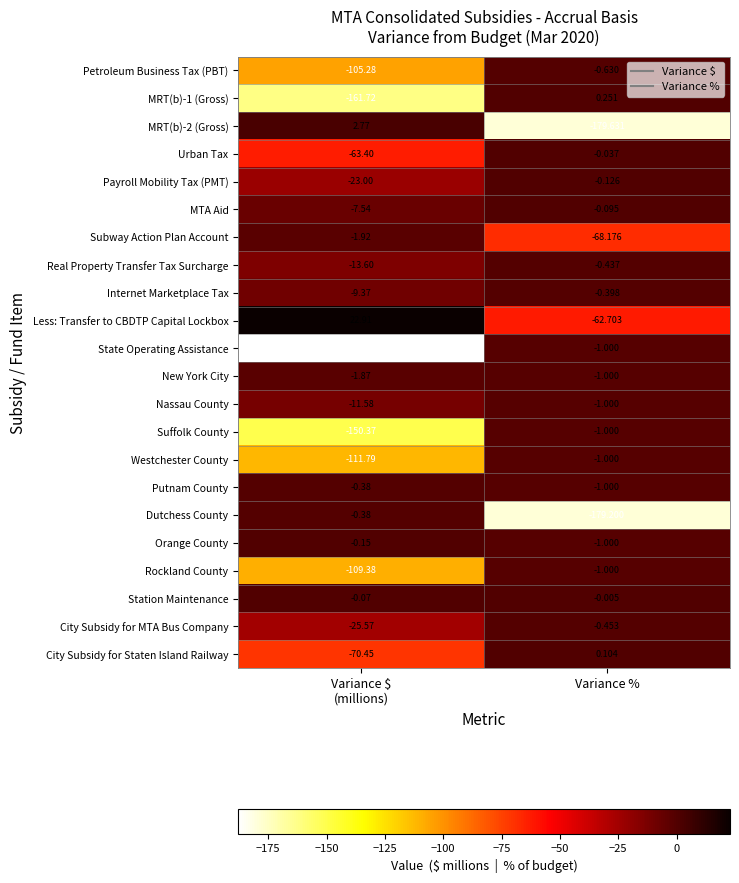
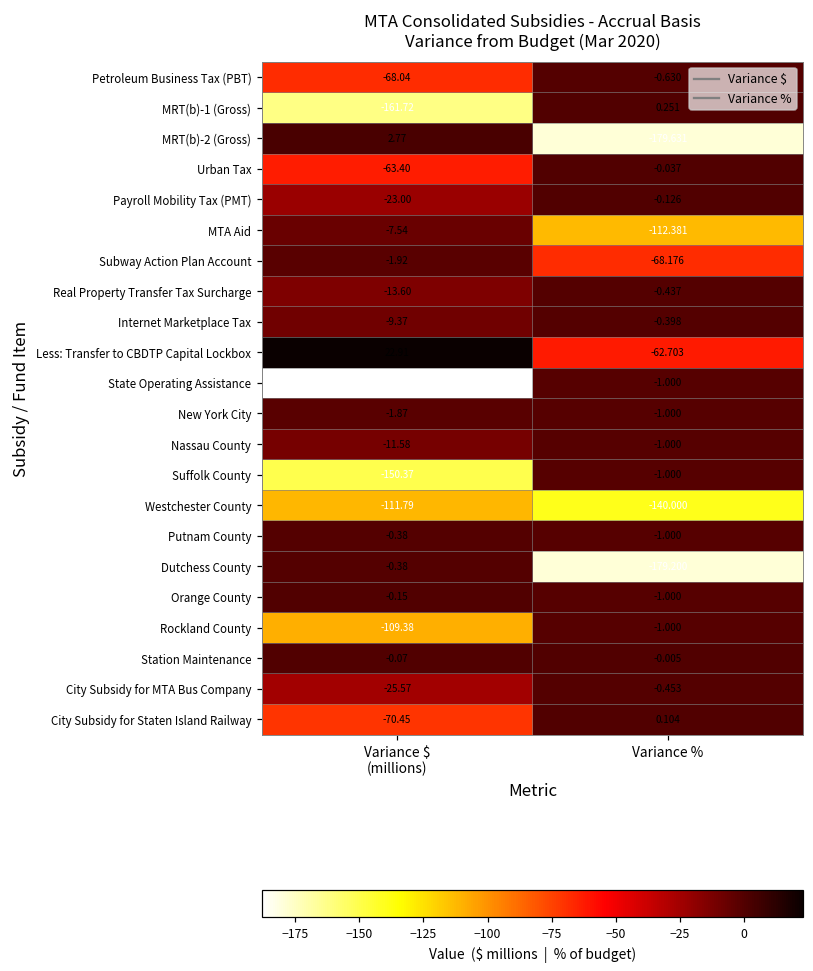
  {
    "Petroleum Business Tax (PBT)": {
-     "Variance $ (millions)": -105.28,
+     "Variance $ (millions)": -68.04,
      "Variance %": -0.630
    },
    "MRT(b)-1 (Gross)": {
      "Variance $ (millions)": -161.72,
      "Variance %": 0.251
    },
    "MRT(b)-2 (Gross)": {
      "Variance $ (millions)": 2.77
    },
    "Urban Tax": {
      "Variance $ (millions)": -63.40,
      "Variance %": -0.037
    },
    "Payroll Mobility Tax (PMT)": {
      "Variance $ (millions)": -23.00,
      "Variance %": -0.126
    },
    "MTA Aid": {
      "Variance $ (millions)": -7.54,
-     "Variance %": -0.095
+     "Variance %": -112.381
    },
    "Subway Action Plan Account": {
      "Variance $ (millions)": -1.92,
      "Variance %": -68.176
    },
    "Real Property Transfer Tax Surcharge": {
      "Variance $ (millions)": -13.60,
      "Variance %": -0.437
    },
    "Internet Marketplace Tax": {
      "Variance $ (millions)": -9.37,
      "Variance %": -0.398
    },
    "Less: Transfer to CBDTP Capital Lockbox": {
      "Variance %": -62.703
    },
    "State Operating Assistance": {
      "Variance %": -1.000
    },
    "New York City": {
      "Variance $ (millions)": -1.87,
      "Variance %": -1.000
    },
    "Nassau County": {
      "Variance $ (millions)": -11.58,
      "Variance %": -1.000
    },
    "Suffolk County": {
      "Variance $ (millions)": -150.37,
      "Variance %": -1.000
    },
    "Westchester County": {
      "Variance $ (millions)": -111.79,
-     "Variance %": -1.000
+     "Variance %": -140.000
    },
    "Putnam County": {
      "Variance $ (millions)": -0.38,
      "Variance %": -1.000
    },
    "Dutchess County": {
      "Variance $ (millions)": -0.38
    },
    "Orange County": {
      "Variance $ (millions)": -0.15,
      "Variance %": -1.000
    },
    "Rockland County": {
      "Variance $ (millions)": -109.38,
      "Variance %": -1.000
    },
    "Station Maintenance": {
      "Variance $ (millions)": -0.07,
      "Variance %": -0.005
    },
    "City Subsidy for MTA Bus Company": {
      "Variance $ (millions)": -25.57,
      "Variance %": -0.453
    },
    "City Subsidy for Staten Island Railway": {
      "Variance $ (millions)": -70.45,
      "Variance %": 0.104
    }
  }
